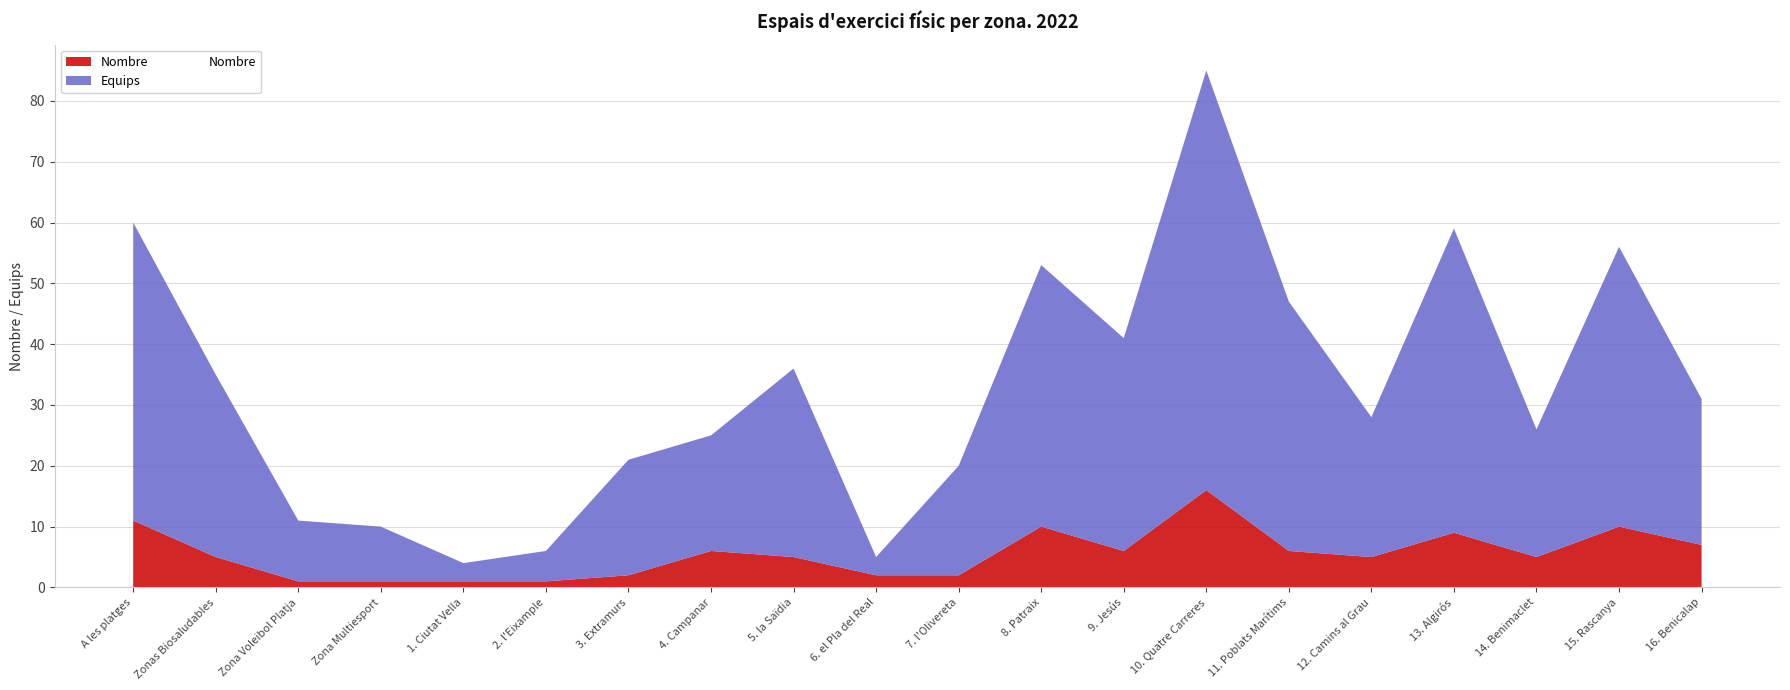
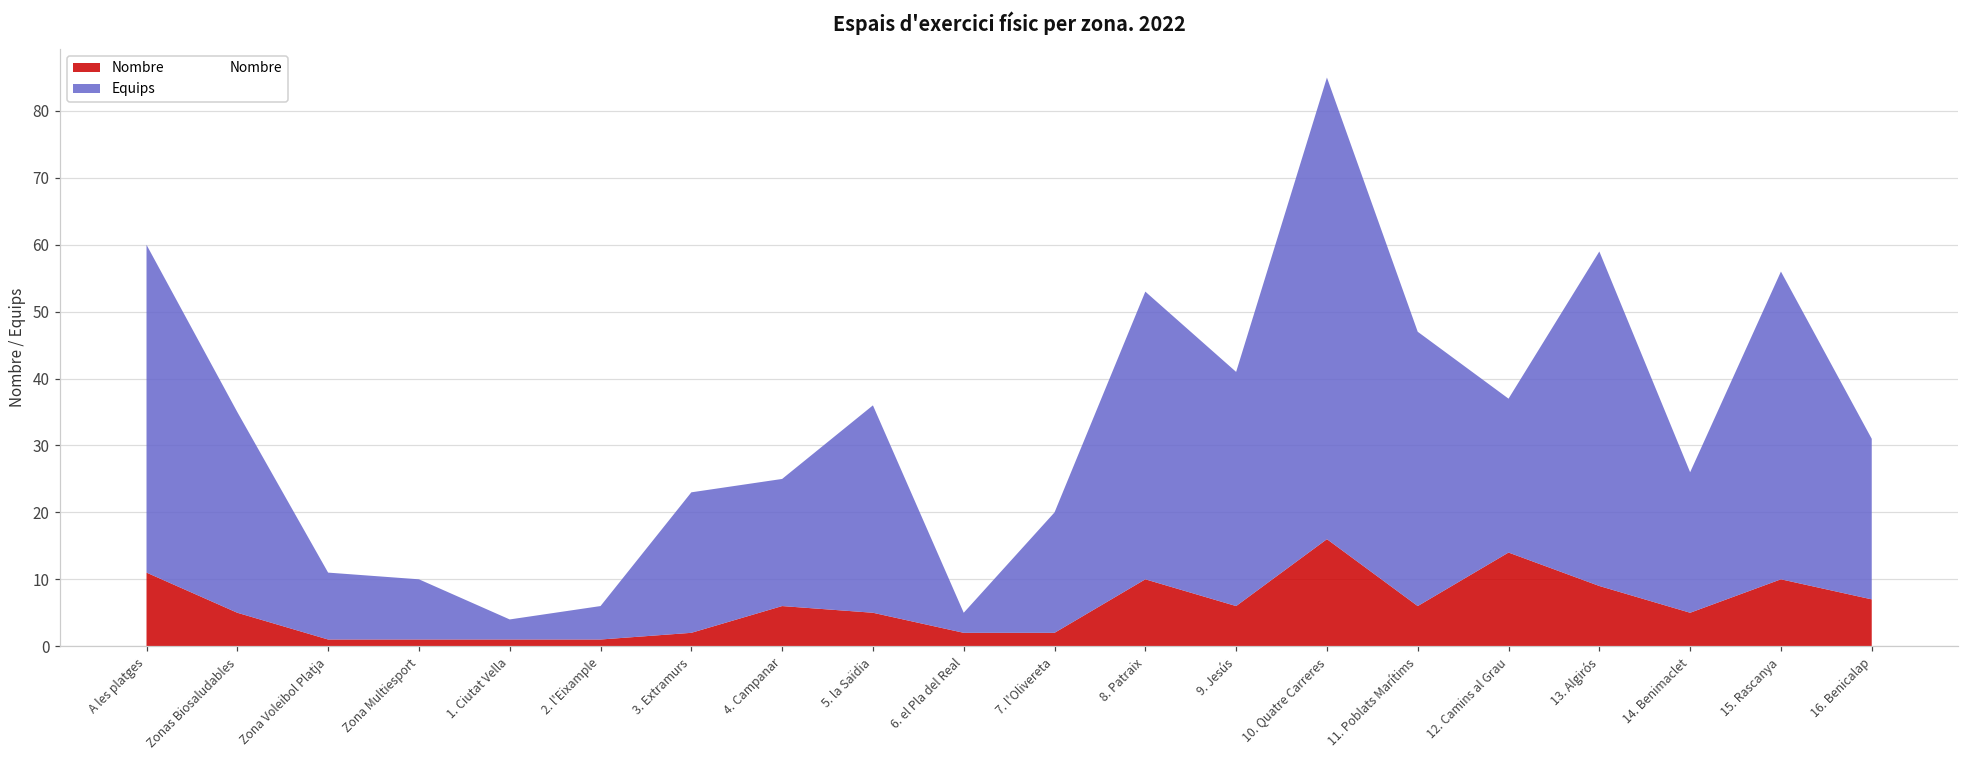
  {
    "Nombre": {
      "A les platges": 11,
      "Zonas Biosaludables": 5,
      "Zona Voleibol Platja": 1,
      "Zona Multiesport": 1,
      "1. Ciutat Vella": 1,
      "2. l'Eixample": 1,
      "3. Extramurs": 2,
      "4. Campanar": 6,
      "5. la Saïdia": 5,
      "6. el Pla del Real": 2,
      "7. l'Olivereta": 2,
      "8. Patraix": 10,
      "9. Jesús": 6,
      "10. Quatre Carreres": 16,
      "11. Poblats Marítims": 6,
-     "12. Camins al Grau": 5,
+     "12. Camins al Grau": 14,
      "13. Algirós": 9,
      "14. Benimaclet": 5,
      "15. Rascanya": 10,
      "16. Benicalap": 7
    },
    "Equips": {
      "A les platges": 49,
      "Zonas Biosaludables": 30,
      "Zona Voleibol Platja": 10,
      "Zona Multiesport": 9,
      "1. Ciutat Vella": 3,
      "2. l'Eixample": 5,
-     "3. Extramurs": 19,
+     "3. Extramurs": 21,
      "4. Campanar": 19,
      "5. la Saïdia": 31,
      "6. el Pla del Real": 3,
      "7. l'Olivereta": 18,
      "8. Patraix": 43,
      "9. Jesús": 35,
      "10. Quatre Carreres": 69,
      "11. Poblats Marítims": 41,
      "12. Camins al Grau": 23,
      "13. Algirós": 50,
      "14. Benimaclet": 21,
      "15. Rascanya": 46,
      "16. Benicalap": 24
    }
  }
